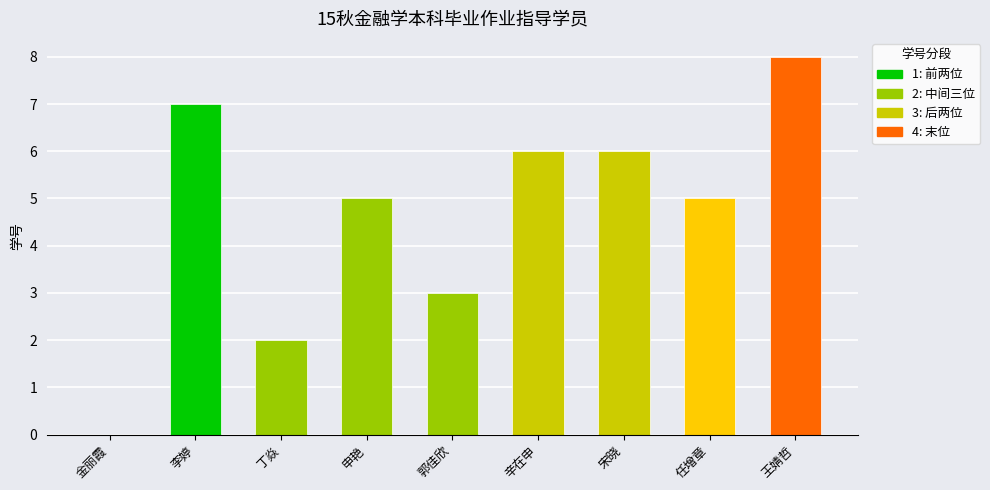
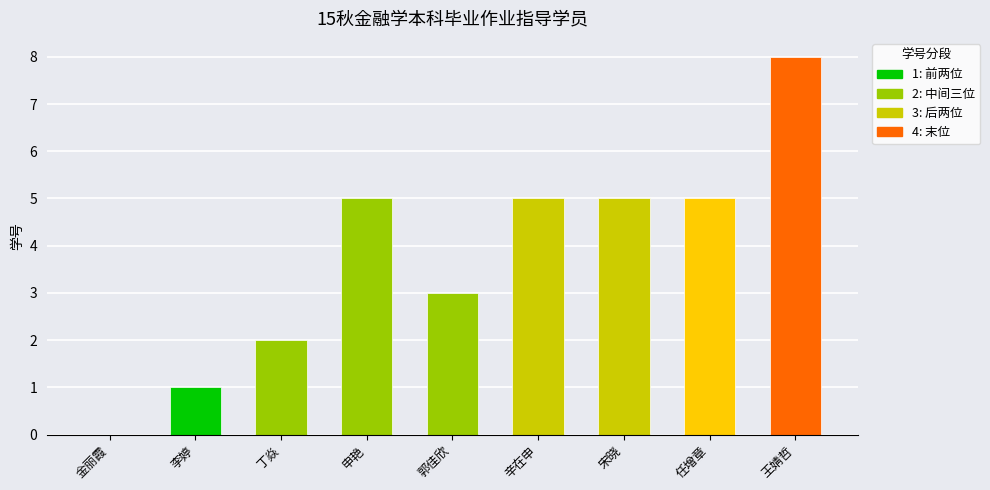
  {
    "金丽霞": 0.0,
-   "李婷": 7.0,
+   "李婷": 1.0,
    "丁焱": 2.0,
    "申艳": 5.0,
    "郭佳欣": 3.0,
-   "辛在申": 6.0,
-   "宋晓": 6.0,
+   "辛在申": 5.0,
+   "宋晓": 5.0,
    "任增章": 5.0,
    "王婧哲": 8.0
  }
